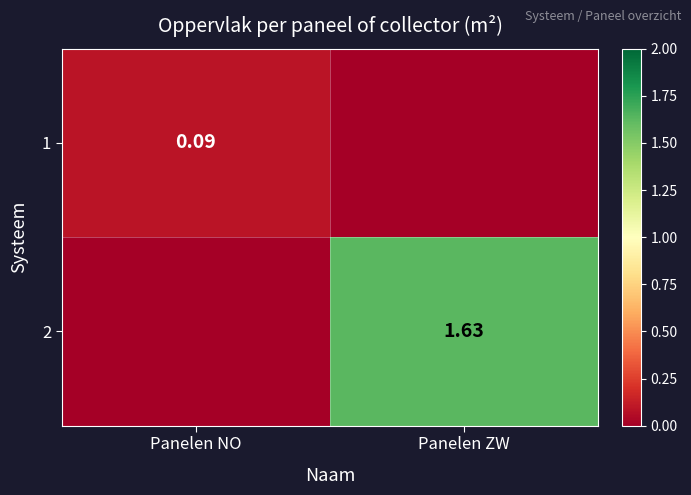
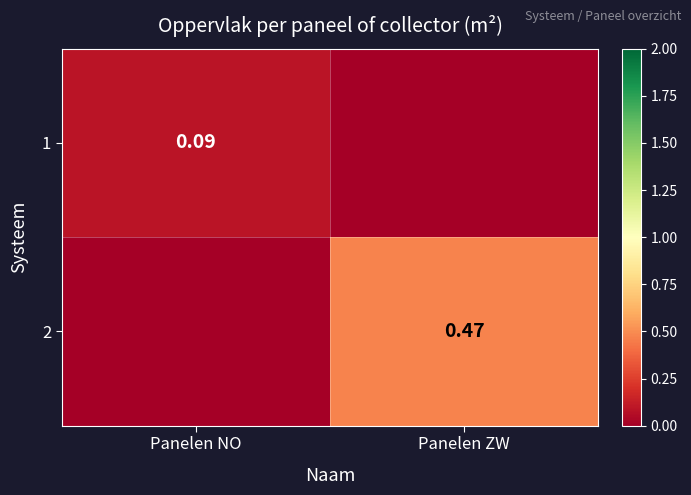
  {
    "1": {
      "Panelen NO": 0.09
    },
    "2": {
-     "Panelen ZW": 1.63
+     "Panelen ZW": 0.47
    }
  }
